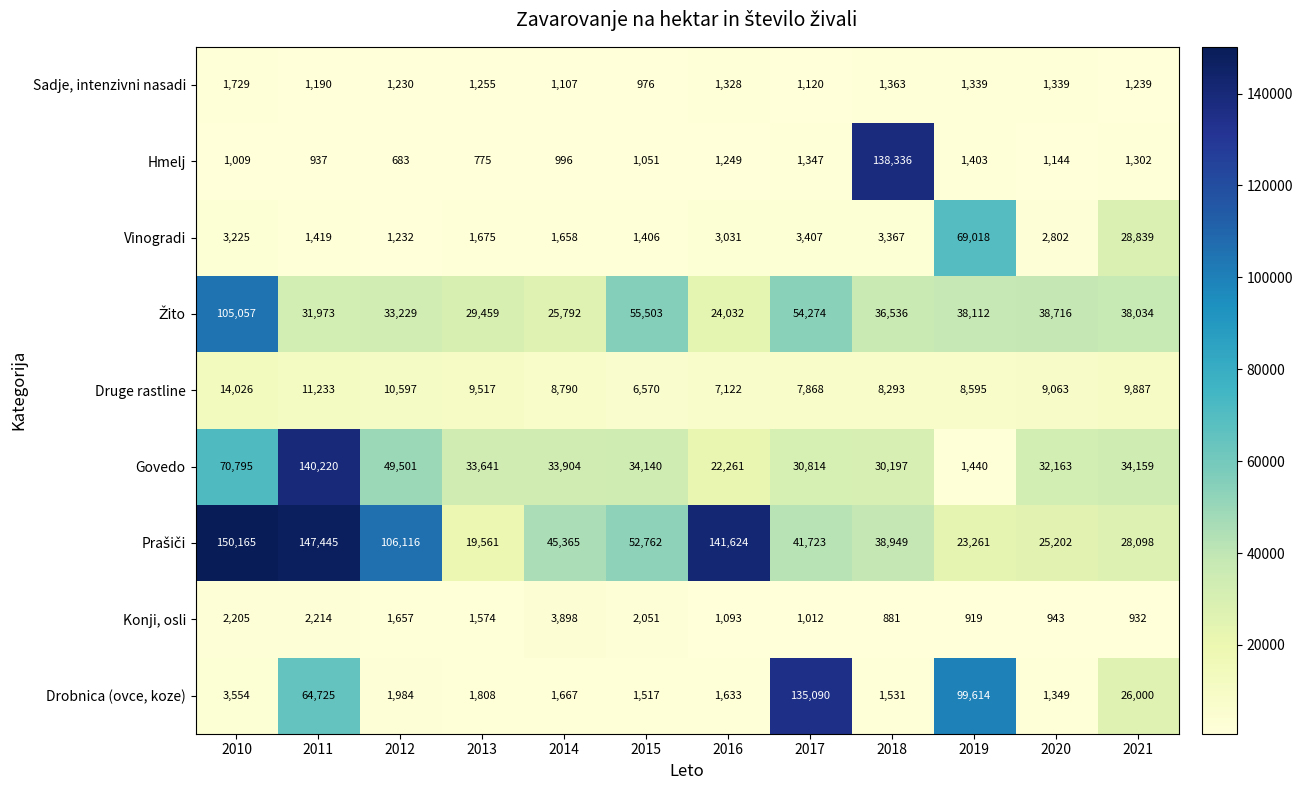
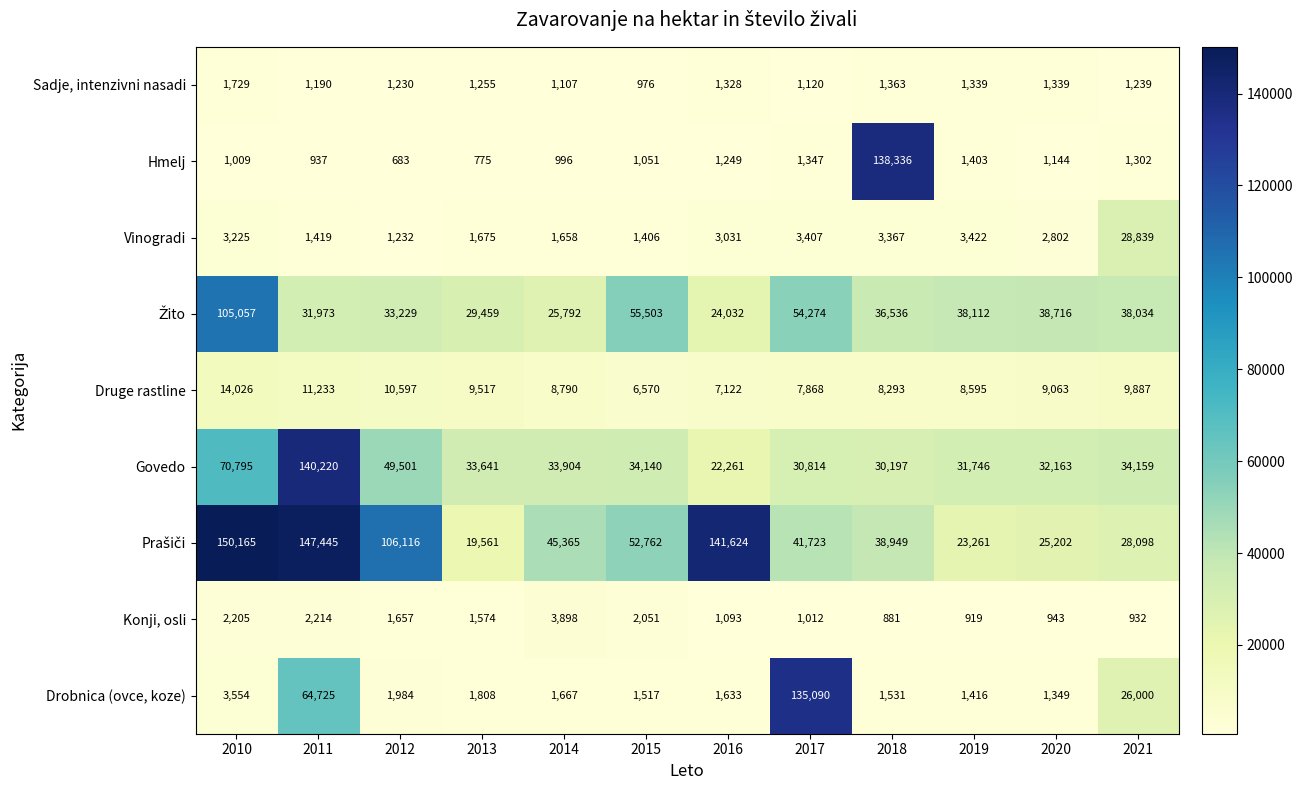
  {
    "Sadje, intenzivni nasadi": {
      "2010": "1,729",
      "2011": "1,190",
      "2012": "1,230",
      "2013": "1,255",
      "2014": "1,107",
      "2015": "976",
      "2016": "1,328",
      "2017": "1,120",
      "2018": "1,363",
      "2019": "1,339",
      "2020": "1,339",
      "2021": "1,239"
    },
    "Hmelj": {
      "2010": "1,009",
      "2011": "937",
      "2012": "683",
      "2013": "775",
      "2014": "996",
      "2015": "1,051",
      "2016": "1,249",
      "2017": "1,347",
      "2018": "138,336",
      "2019": "1,403",
      "2020": "1,144",
      "2021": "1,302"
    },
    "Vinogradi": {
      "2010": "3,225",
      "2011": "1,419",
      "2012": "1,232",
      "2013": "1,675",
      "2014": "1,658",
      "2015": "1,406",
      "2016": "3,031",
      "2017": "3,407",
      "2018": "3,367",
-     "2019": "69,018",
+     "2019": "3,422",
      "2020": "2,802",
      "2021": "28,839"
    },
    "Žito": {
      "2010": "105,057",
      "2011": "31,973",
      "2012": "33,229",
      "2013": "29,459",
      "2014": "25,792",
      "2015": "55,503",
      "2016": "24,032",
      "2017": "54,274",
      "2018": "36,536",
      "2019": "38,112",
      "2020": "38,716",
      "2021": "38,034"
    },
    "Druge rastline": {
      "2010": "14,026",
      "2011": "11,233",
      "2012": "10,597",
      "2013": "9,517",
      "2014": "8,790",
      "2015": "6,570",
      "2016": "7,122",
      "2017": "7,868",
      "2018": "8,293",
      "2019": "8,595",
      "2020": "9,063",
      "2021": "9,887"
    },
    "Govedo": {
      "2010": "70,795",
      "2011": "140,220",
      "2012": "49,501",
      "2013": "33,641",
      "2014": "33,904",
      "2015": "34,140",
      "2016": "22,261",
      "2017": "30,814",
      "2018": "30,197",
-     "2019": "1,440",
+     "2019": "31,746",
      "2020": "32,163",
      "2021": "34,159"
    },
    "Prašiči": {
      "2010": "150,165",
      "2011": "147,445",
      "2012": "106,116",
      "2013": "19,561",
      "2014": "45,365",
      "2015": "52,762",
      "2016": "141,624",
      "2017": "41,723",
      "2018": "38,949",
      "2019": "23,261",
      "2020": "25,202",
      "2021": "28,098"
    },
    "Konji, osli": {
      "2010": "2,205",
      "2011": "2,214",
      "2012": "1,657",
      "2013": "1,574",
      "2014": "3,898",
      "2015": "2,051",
      "2016": "1,093",
      "2017": "1,012",
      "2018": "881",
      "2019": "919",
      "2020": "943",
      "2021": "932"
    },
    "Drobnica (ovce, koze)": {
      "2010": "3,554",
      "2011": "64,725",
      "2012": "1,984",
      "2013": "1,808",
      "2014": "1,667",
      "2015": "1,517",
      "2016": "1,633",
      "2017": "135,090",
      "2018": "1,531",
-     "2019": "99,614",
+     "2019": "1,416",
      "2020": "1,349",
      "2021": "26,000"
    }
  }
